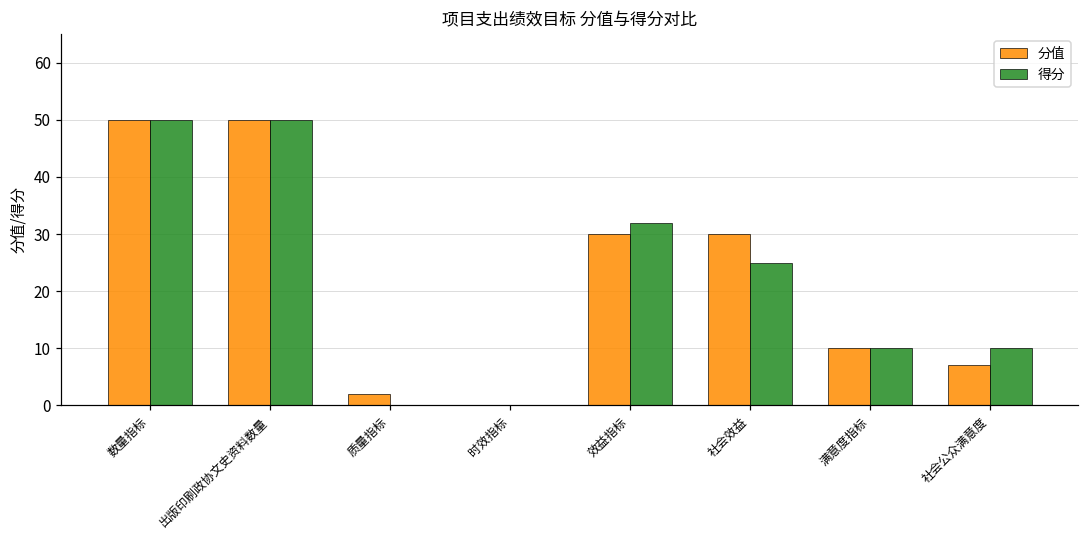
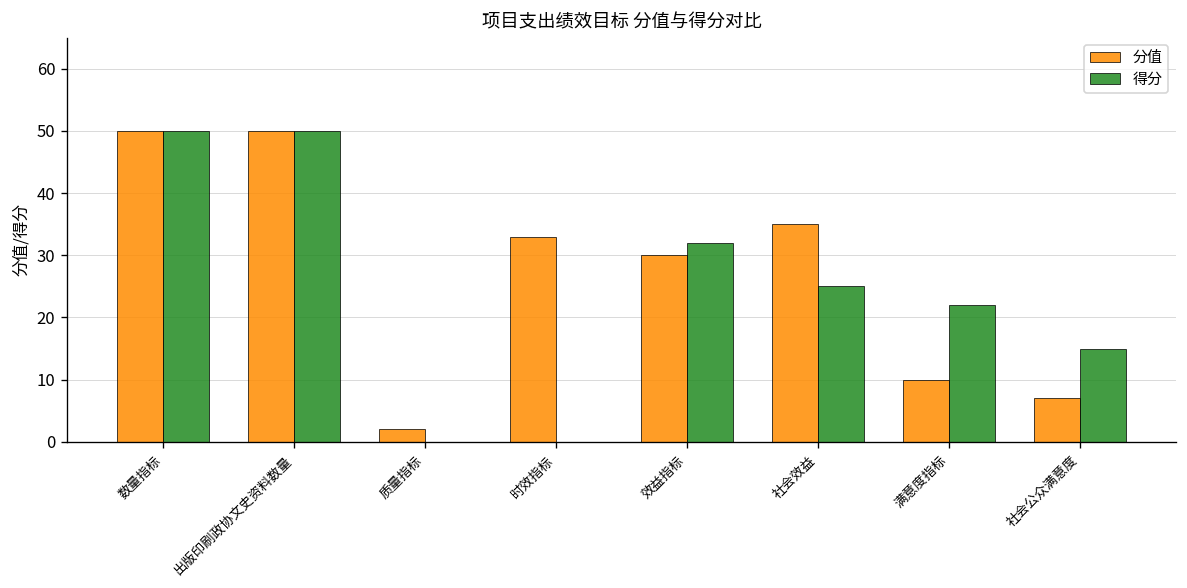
  {
    "分值": {
      "数量指标": 50,
      "出版印刷政协文史资料数量": 50,
      "质量指标": 2,
-     "时效指标": 0,
+     "时效指标": 33,
      "效益指标": 30,
-     "社会效益": 30,
+     "社会效益": 35,
      "满意度指标": 10,
      "社会公众满意度": 7
    },
    "得分": {
      "数量指标": 50,
      "出版印刷政协文史资料数量": 50,
      "质量指标": 0,
      "时效指标": 0,
      "效益指标": 32,
      "社会效益": 25,
-     "满意度指标": 10,
-     "社会公众满意度": 10
+     "满意度指标": 22,
+     "社会公众满意度": 15
    }
  }
